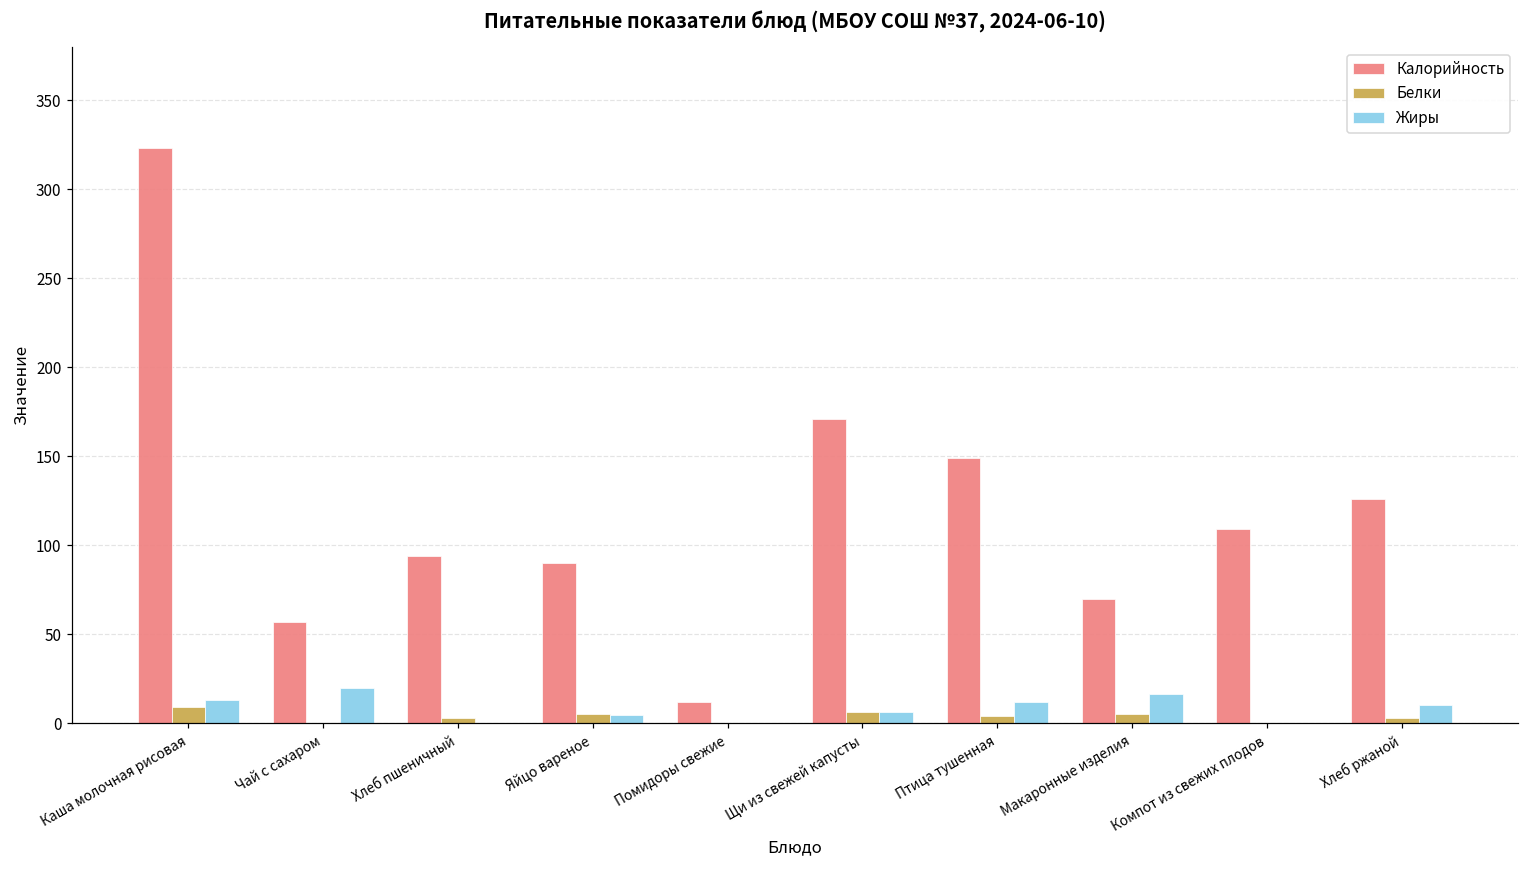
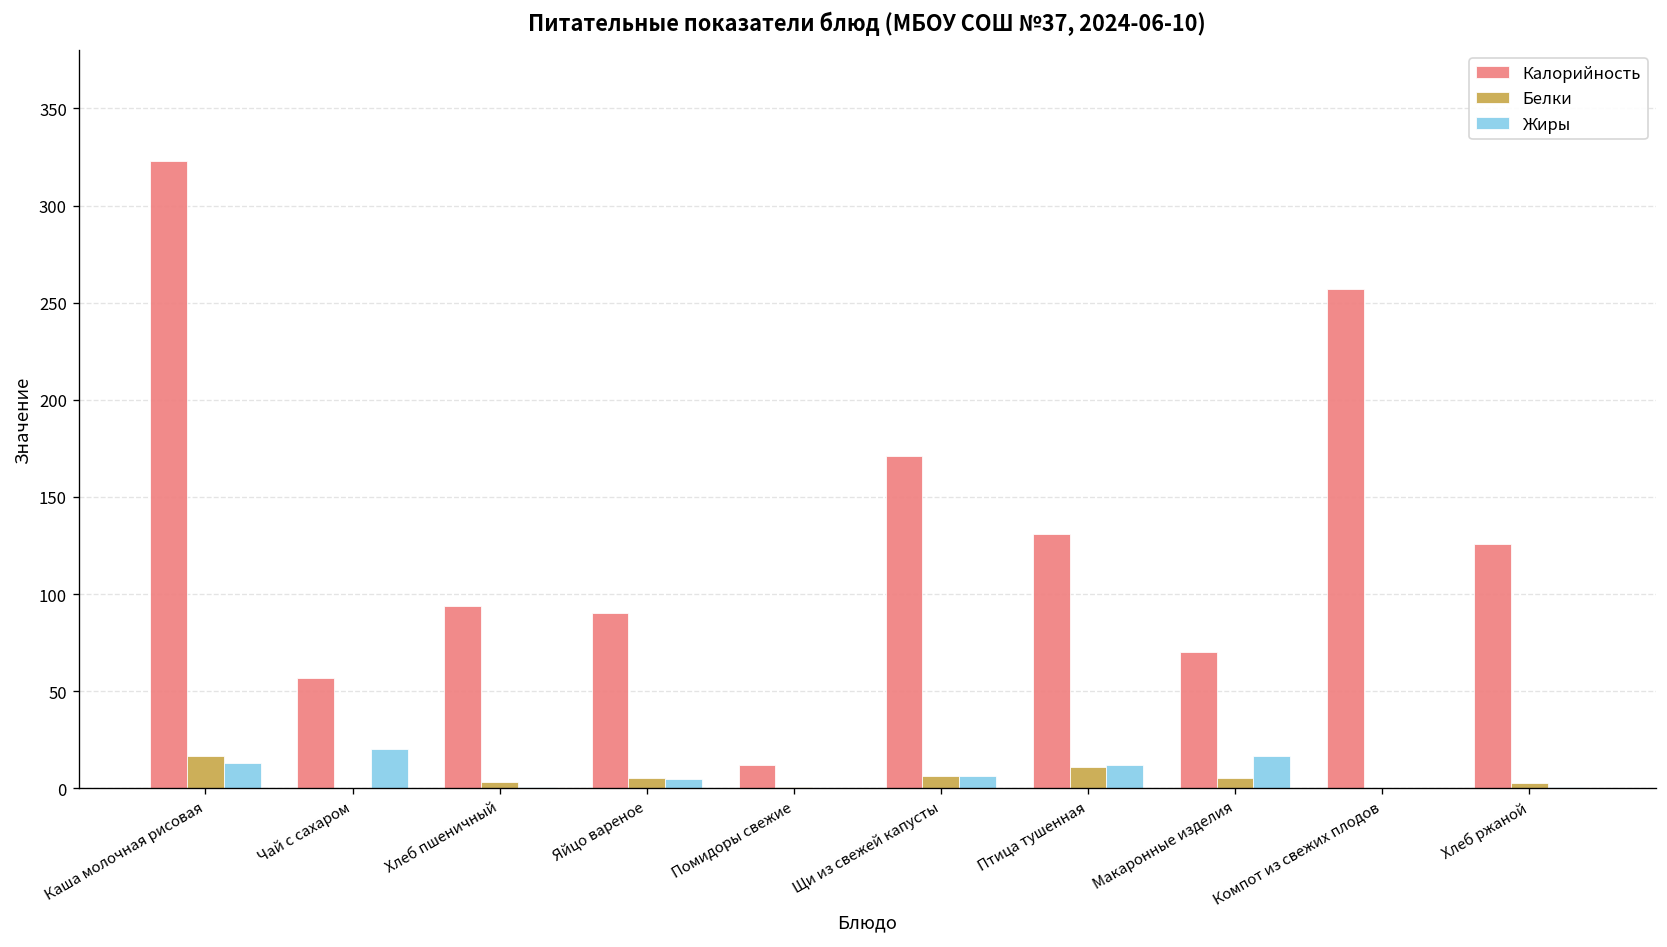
  {
    "Калорийность": {
      "Каша молочная рисовая": 323,
      "Чай с сахаром": 57,
      "Хлеб пшеничный": 94,
      "Яйцо вареное": 90,
      "Помидоры свежие": 12,
      "Щи из свежей капусты": 171,
-     "Птица тушенная": 149,
+     "Птица тушенная": 131,
      "Макаронные изделия": 70,
-     "Компот из свежих плодов": 109,
+     "Компот из свежих плодов": 257,
      "Хлеб ржаной": 126
    },
    "Белки": {
-     "Каша молочная рисовая": 9,
+     "Каша молочная рисовая": 17,
      "Хлеб пшеничный": 3,
      "Яйцо вареное": 5,
      "Щи из свежей капусты": 6,
-     "Птица тушенная": 4,
+     "Птица тушенная": 11,
      "Макаронные изделия": 5,
      "Хлеб ржаной": 3
    },
    "Жиры": {
      "Каша молочная рисовая": 13,
      "Чай с сахаром": 20,
      "Яйцо вареное": 5,
      "Щи из свежей капусты": 6,
      "Птица тушенная": 12,
      "Макаронные изделия": 17,
-     "Хлеб ржаной": 10
+     "Хлеб ржаной": 1
    }
  }
